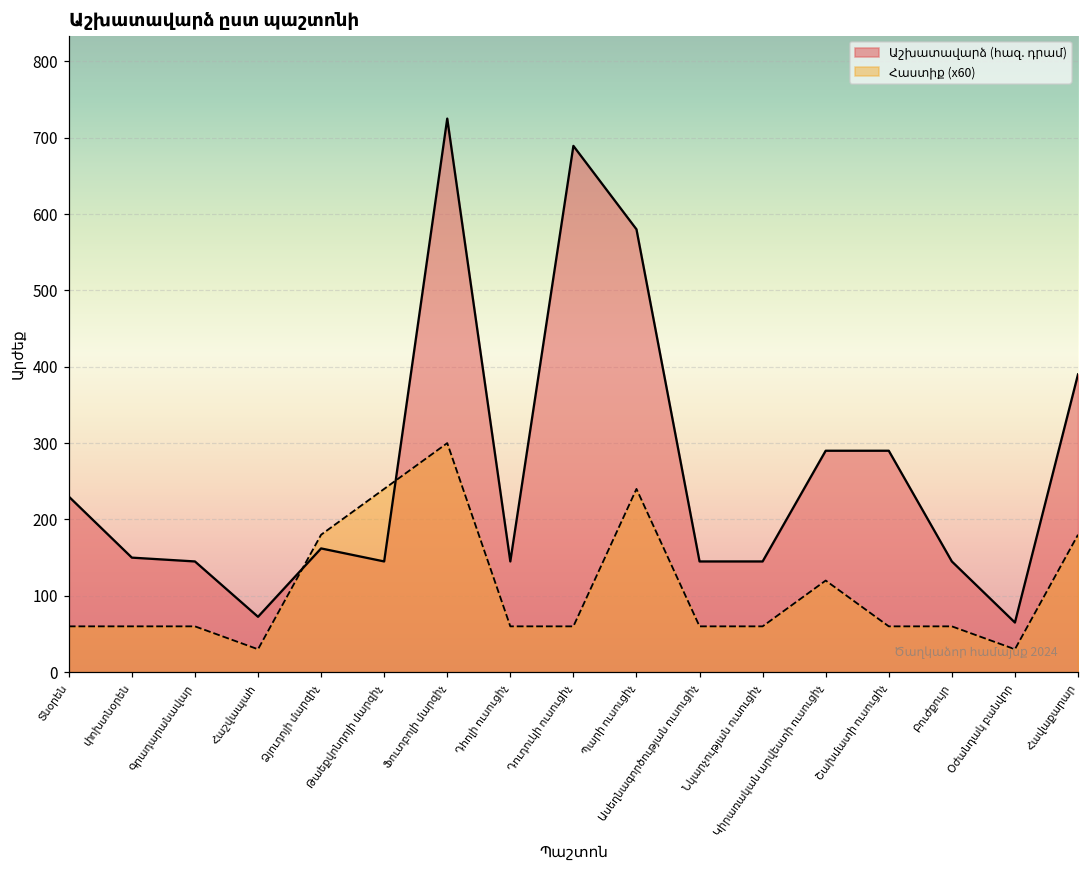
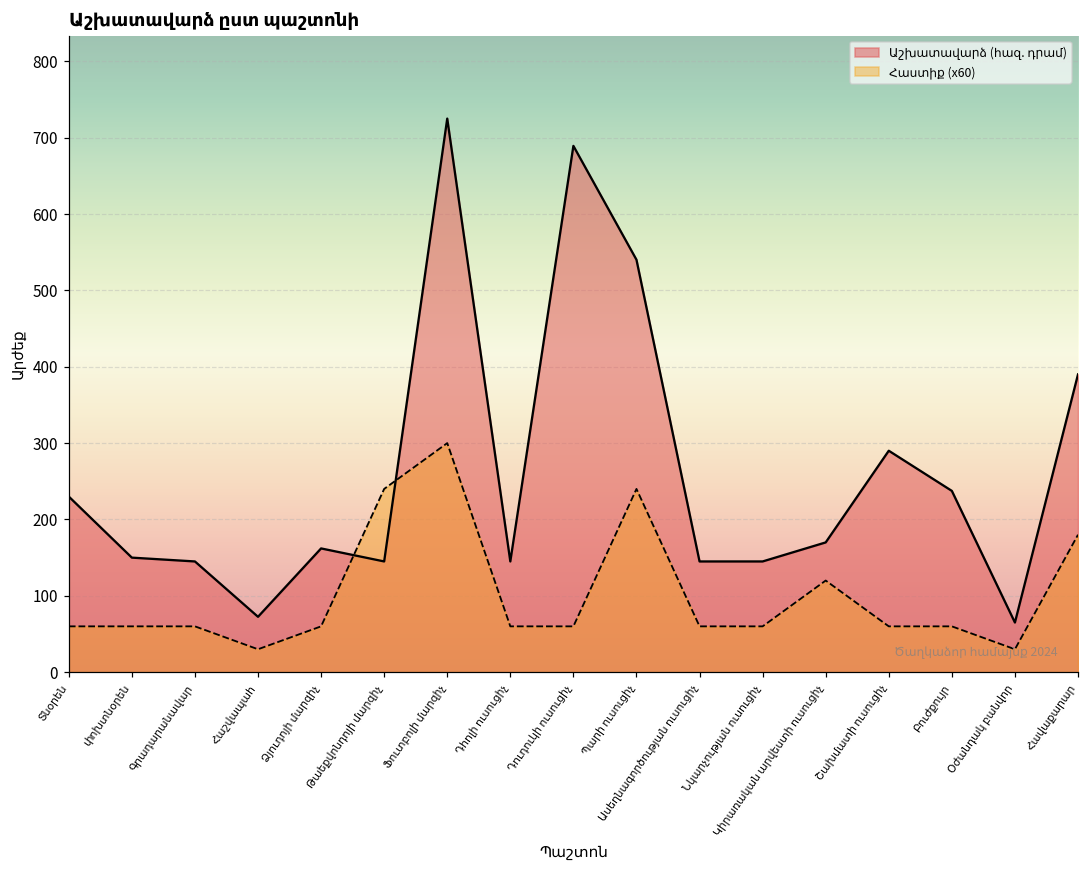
  {
    "Աշխատավարձ (հազ. դրամ)": {
      "Տնօրեն": 230,
      "փոխտնօրեն": 150,
      "Գրադարանավար": 150,
      "Հաշվապահ": 70,
      "Ձյուդոյի մարզիչ": 160,
      "Թաեքվոնդոյի մարզիչ": 150,
      "Ֆուտբոլի մարզիչ": 730,
      "Դհոլի ուսուցիչ": 150,
      "Դուդուկի ուսուցիչ": 690,
-     "Պարի ուսուցիչ": 580,
+     "Պարի ուսուցիչ": 540,
      "Ասեղնագործության ուսուցիչ": 150,
      "Նկարչության ուսուցիչ": 150,
-     "Կիրառական արվեստի ուսուցիչ": 290,
+     "Կիրառական արվեստի ուսուցիչ": 170,
      "Շախմատի ուսուցիչ": 290,
-     "Բուժքույր": 150,
+     "Բուժքույր": 240,
      "Օժանդակ բանվոր": 70,
      "Հավաքարար": 390
    },
    "Հաստիք (x60)": {
      "Տնօրեն": 60,
      "փոխտնօրեն": 60,
      "Գրադարանավար": 60,
      "Հաշվապահ": 30,
-     "Ձյուդոյի մարզիչ": 180,
+     "Ձյուդոյի մարզիչ": 60,
      "Թաեքվոնդոյի մարզիչ": 240,
      "Ֆուտբոլի մարզիչ": 300,
      "Դհոլի ուսուցիչ": 60,
      "Դուդուկի ուսուցիչ": 60,
      "Պարի ուսուցիչ": 240,
      "Ասեղնագործության ուսուցիչ": 60,
      "Նկարչության ուսուցիչ": 60,
      "Կիրառական արվեստի ուսուցիչ": 120,
      "Շախմատի ուսուցիչ": 60,
      "Բուժքույր": 60,
      "Հավաքարար": 180
    }
  }
